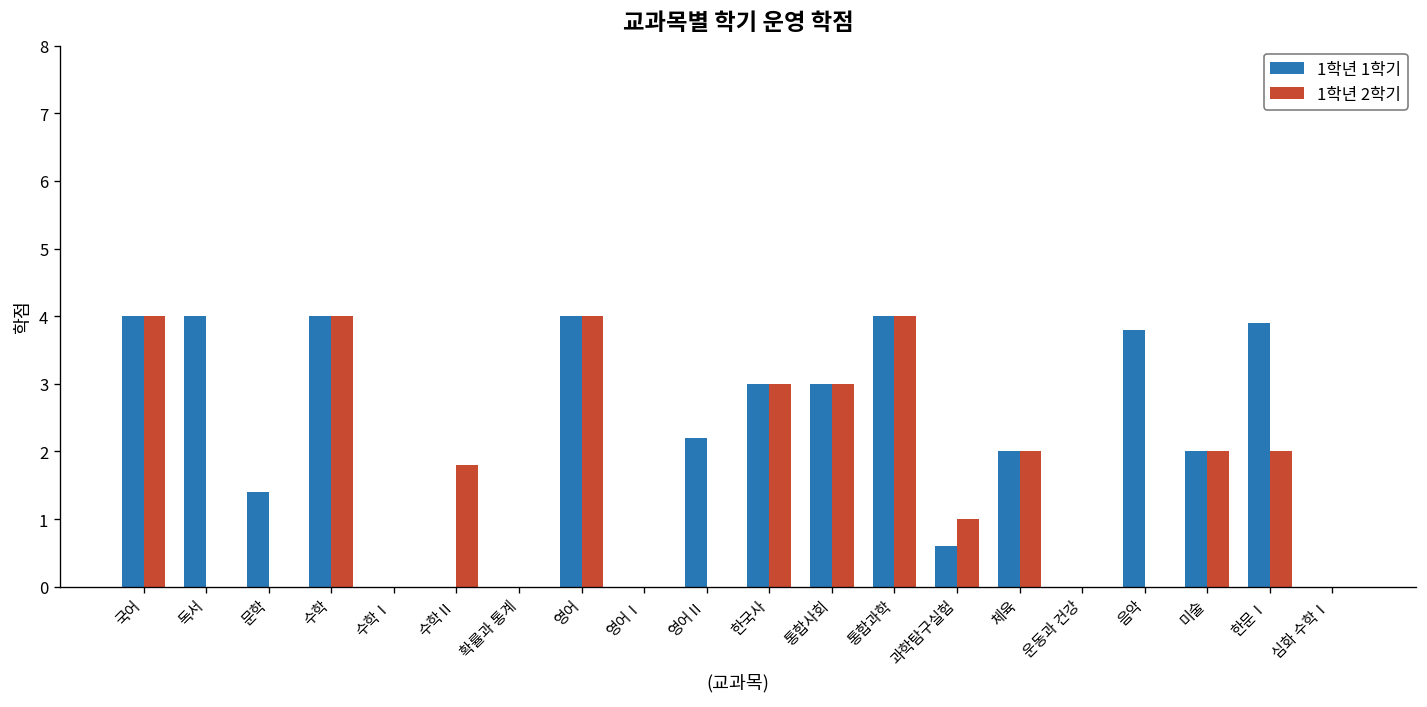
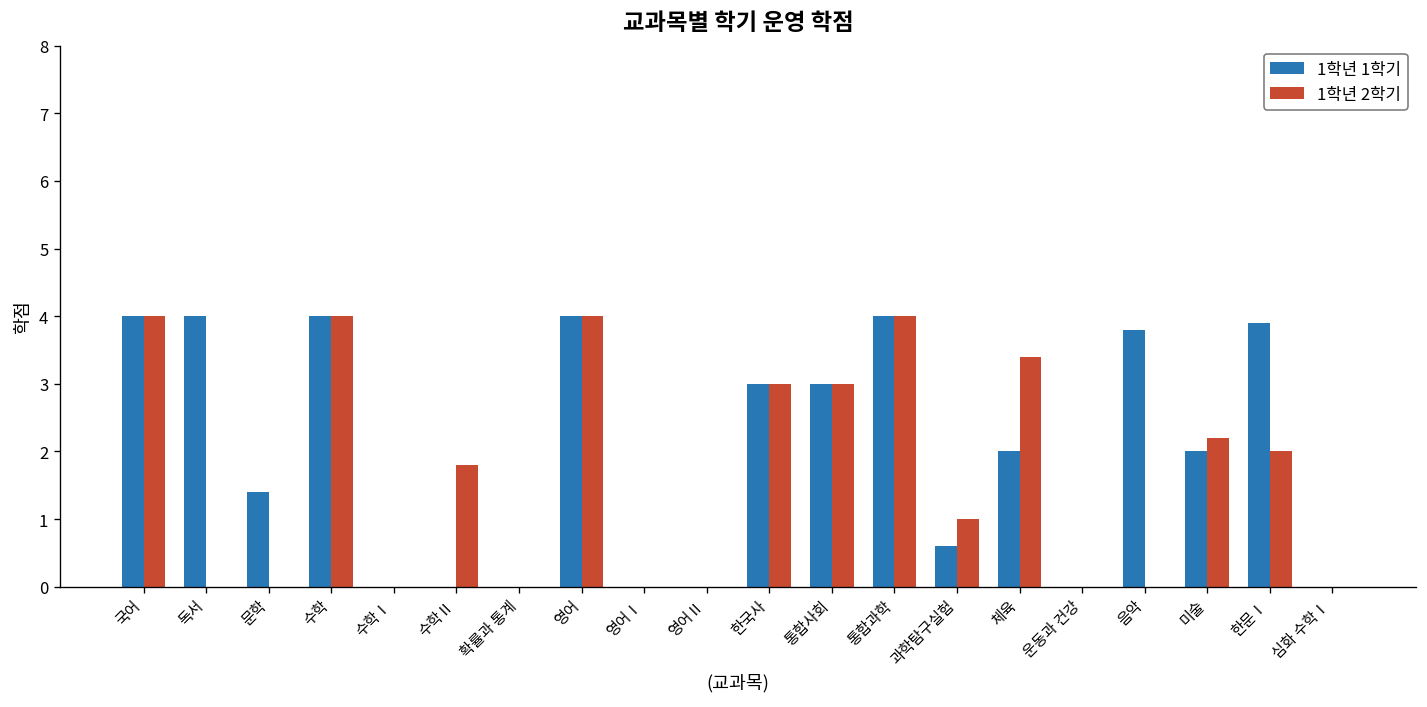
  {
    "1학년 1학기": {
      "국어": 4.0,
      "독서": 4.0,
      "문학": 1.4,
      "수학": 4.0,
      "수학Ⅰ": 0.0,
      "수학Ⅱ": 0.0,
      "확률과 통계": 0.0,
      "영어": 4.0,
      "영어Ⅰ": 0.0,
-     "영어Ⅱ": 2.2,
+     "영어Ⅱ": 0.0,
      "한국사": 3.0,
      "통합사회": 3.0,
      "통합과학": 4.0,
      "과학탐구실험": 0.6,
      "체육": 2.0,
      "운동과 건강": 0.0,
      "음악": 3.8,
      "미술": 2.0,
      "한문Ⅰ": 3.9,
      "심화 수학Ⅰ": 0.0
    },
    "1학년 2학기": {
      "국어": 4.0,
      "독서": 0.0,
      "문학": 0.0,
      "수학": 4.0,
      "수학Ⅰ": 0.0,
      "수학Ⅱ": 1.8,
      "확률과 통계": 0.0,
      "영어": 4.0,
      "영어Ⅰ": 0.0,
      "영어Ⅱ": 0.0,
      "한국사": 3.0,
      "통합사회": 3.0,
      "통합과학": 4.0,
      "과학탐구실험": 1.0,
-     "체육": 2.0,
+     "체육": 3.4,
      "운동과 건강": 0.0,
      "음악": 0.0,
-     "미술": 2.0,
+     "미술": 2.2,
      "한문Ⅰ": 2.0,
      "심화 수학Ⅰ": 0.0
    }
  }
